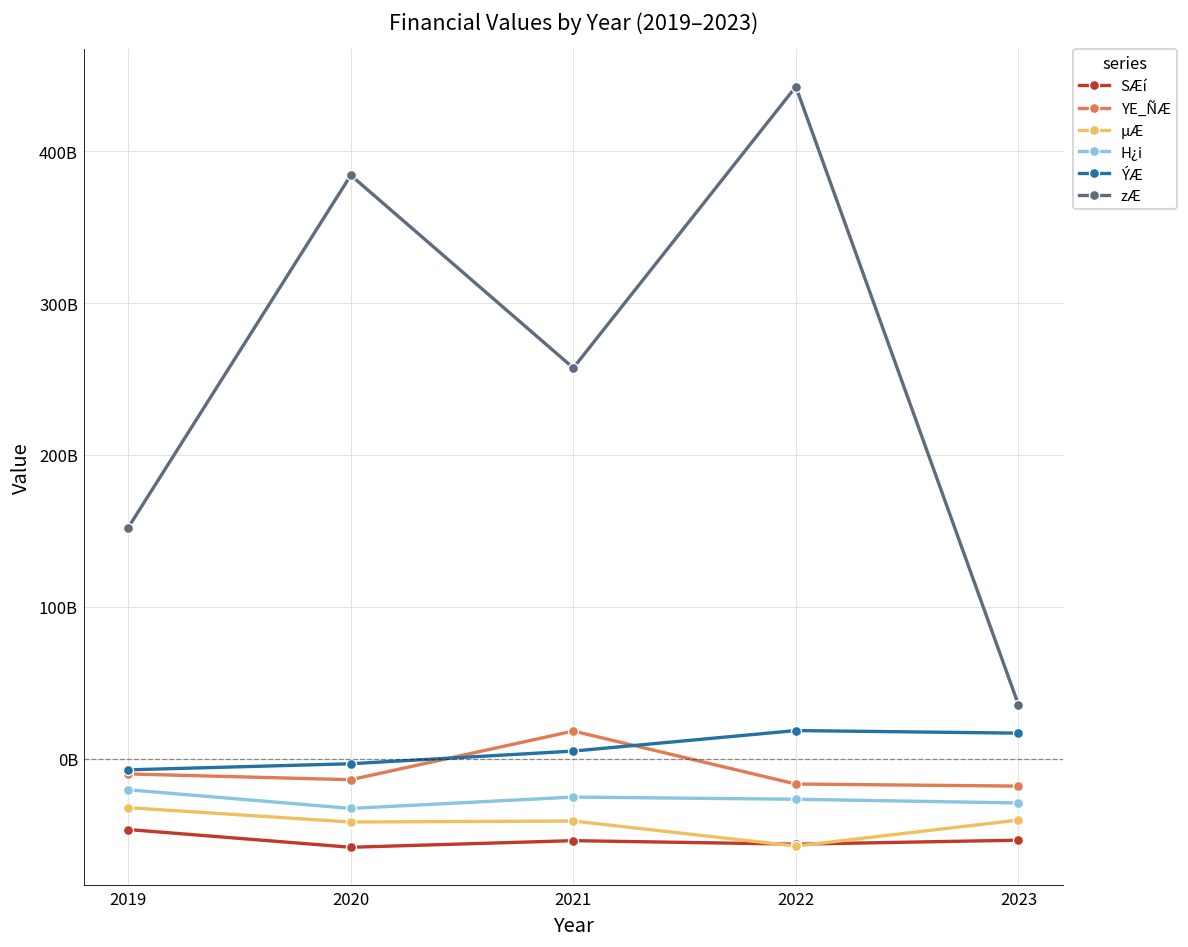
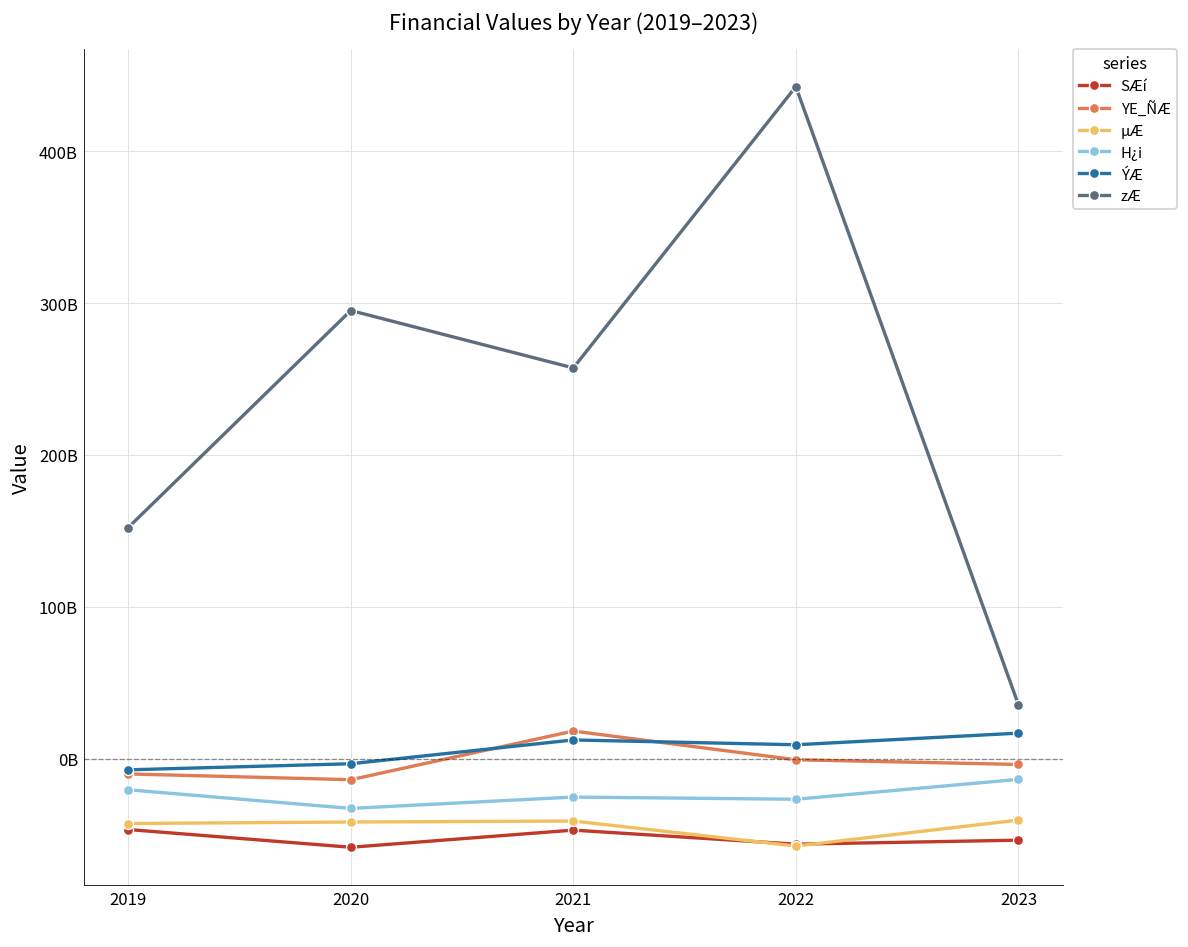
  {
    "SÆí": {
      "2019": -47000000000,
      "2020": -58000000000,
-     "2021": -54000000000,
+     "2021": -47000000000,
      "2023": -54000000000
    },
    "YE_ÑÆ": {
      "2019": -10000000000,
      "2020": -14000000000,
      "2021": 18000000000,
-     "2022": -17000000000,
-     "2023": -18000000000
+     "2022": -1000000000,
+     "2023": -4000000000
    },
    "µÆ": {
-     "2019": -32000000000,
+     "2019": -43000000000,
      "2020": -42000000000,
      "2021": -41000000000,
      "2023": -41000000000
    },
    "H¿i": {
      "2019": -21000000000,
      "2020": -33000000000,
      "2021": -25000000000,
      "2022": -27000000000,
-     "2023": -29000000000
+     "2023": -14000000000
    },
    "ÝÆ": {
      "2019": -7000000000,
      "2020": -3000000000,
-     "2021": 5000000000,
-     "2022": 18000000000,
+     "2021": 12000000000,
+     "2022": 9000000000,
      "2023": 17000000000
    },
    "zÆ": {
      "2019": 152000000000,
-     "2020": 384000000000,
+     "2020": 295000000000,
      "2021": 257000000000,
      "2022": 443000000000,
      "2023": 36000000000
    }
  }
